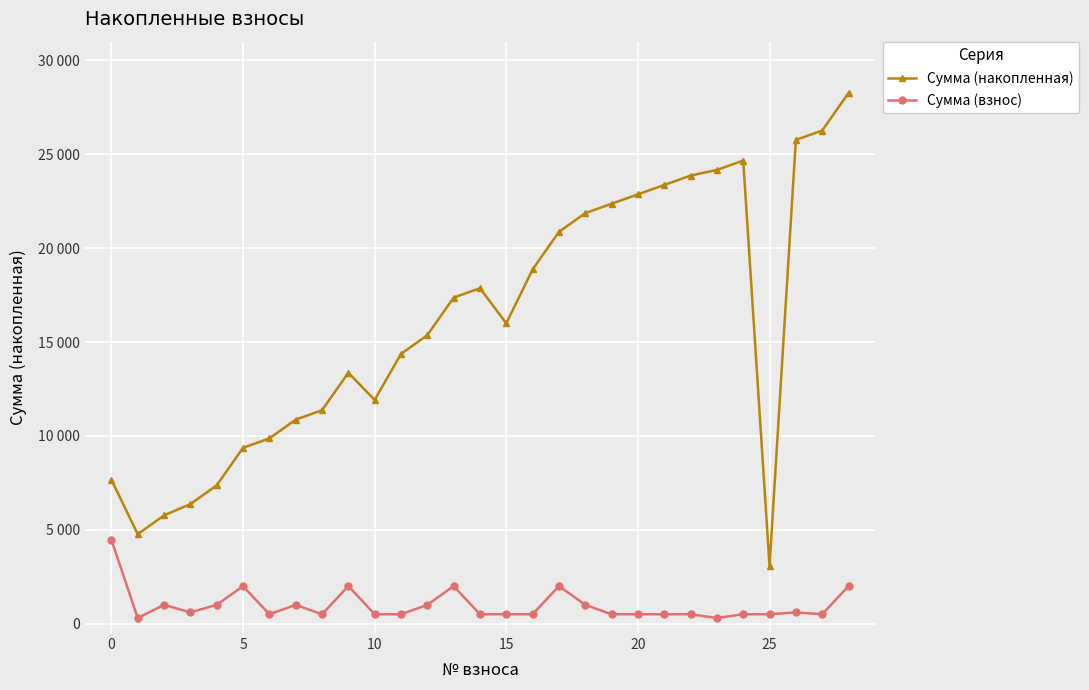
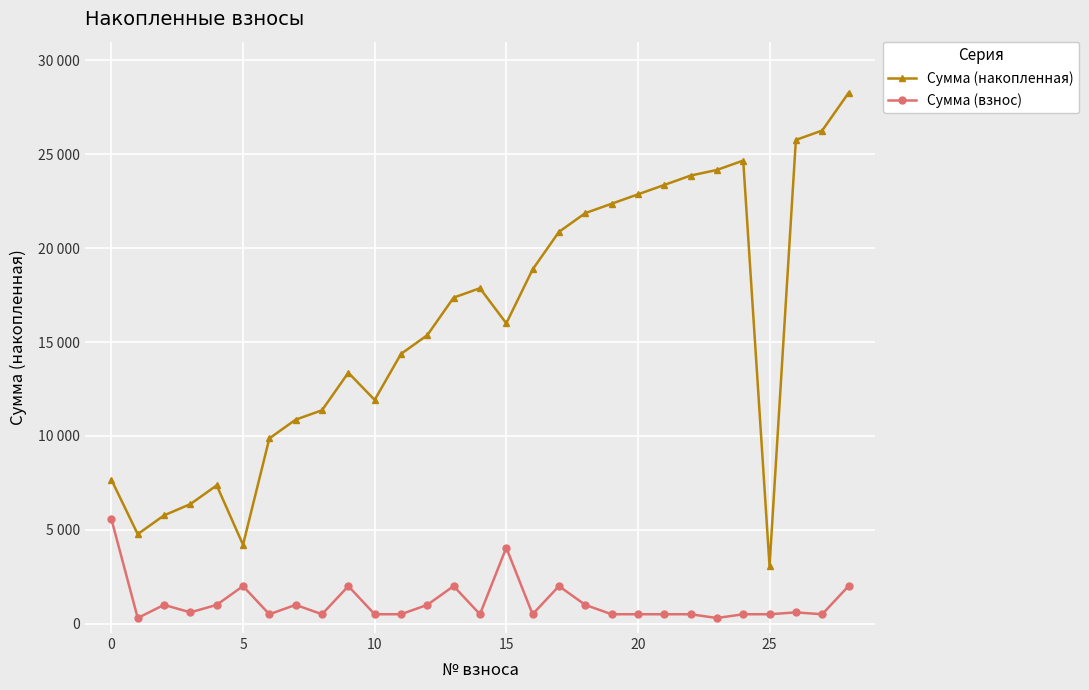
  {
    "Сумма (накопленная)": {
      "0": 7700,
-     "5": 9400,
+     "5": 4200,
      "10": 11900,
      "15": 16000,
      "20": 22900,
      "25": 3100
    },
    "Сумма (взнос)": {
-     "0": 4500,
+     "0": 5600,
      "5": 2000,
      "10": 500,
-     "15": 500,
+     "15": 4000,
      "20": 500,
      "25": 500
    }
  }
